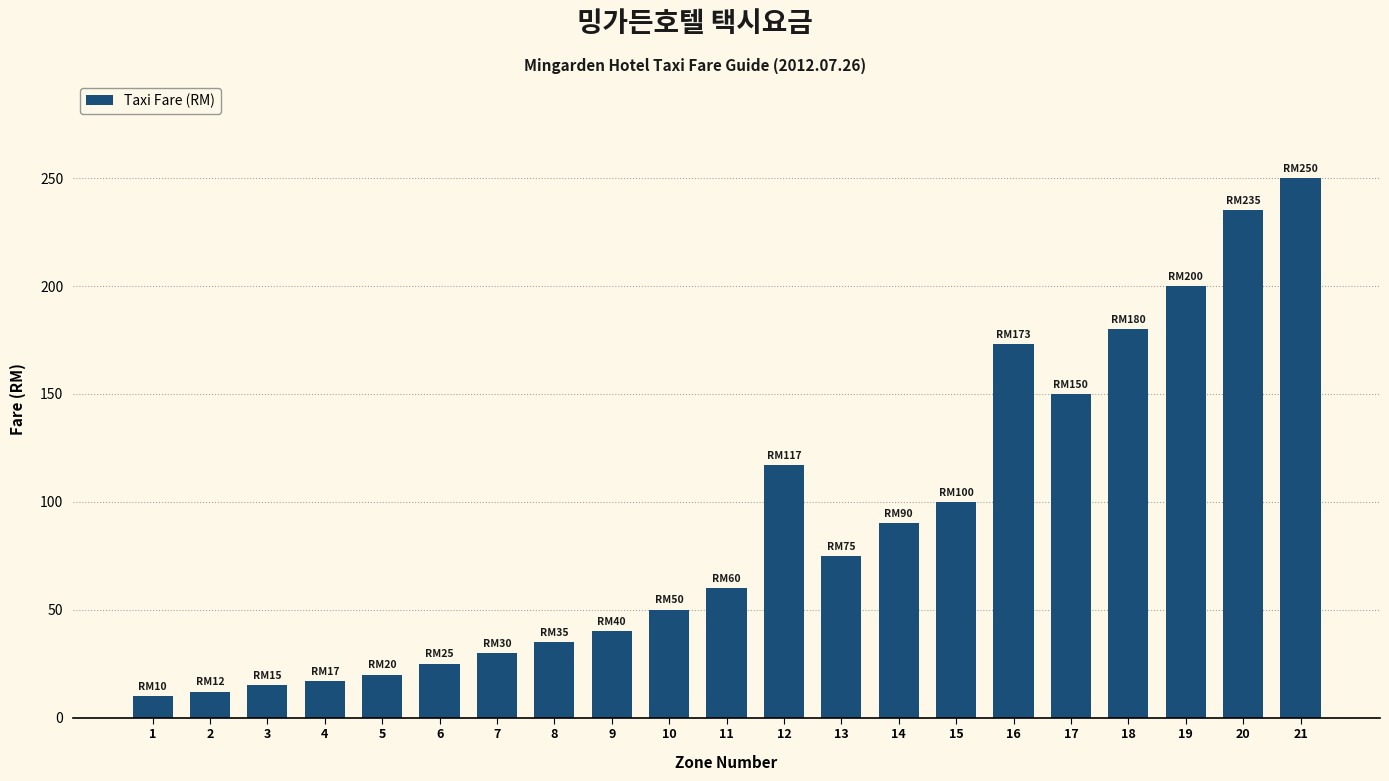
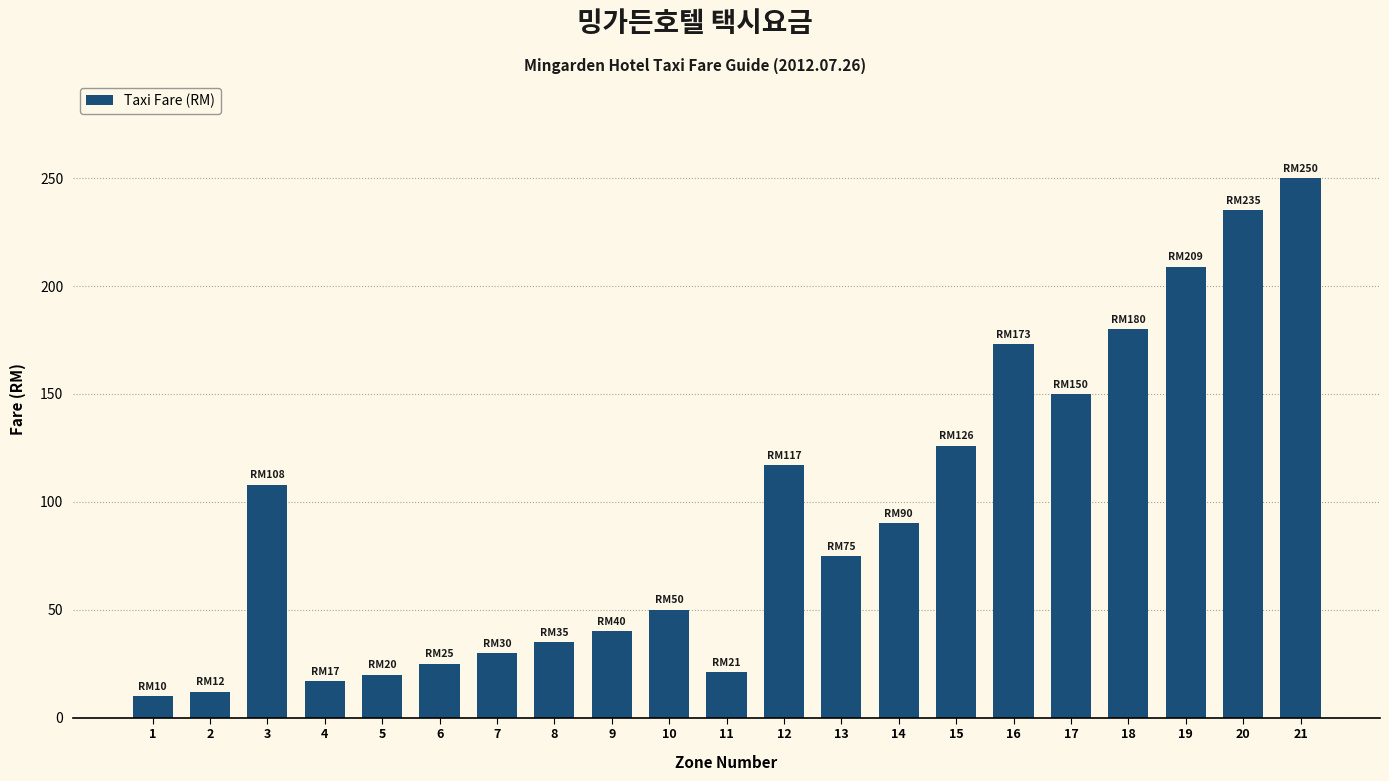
  {
-   "3": 15,
-   "11": 60,
-   "15": 100,
-   "19": 200
+   "3": 108,
+   "11": 21,
+   "15": 126,
+   "19": 209
  }
